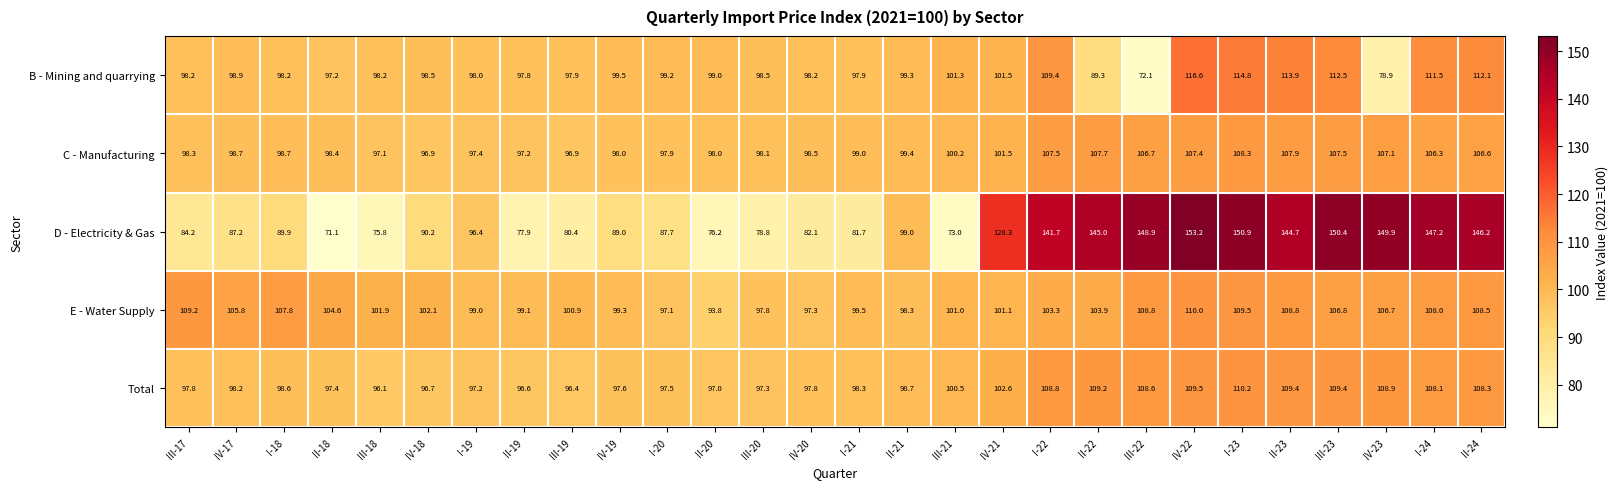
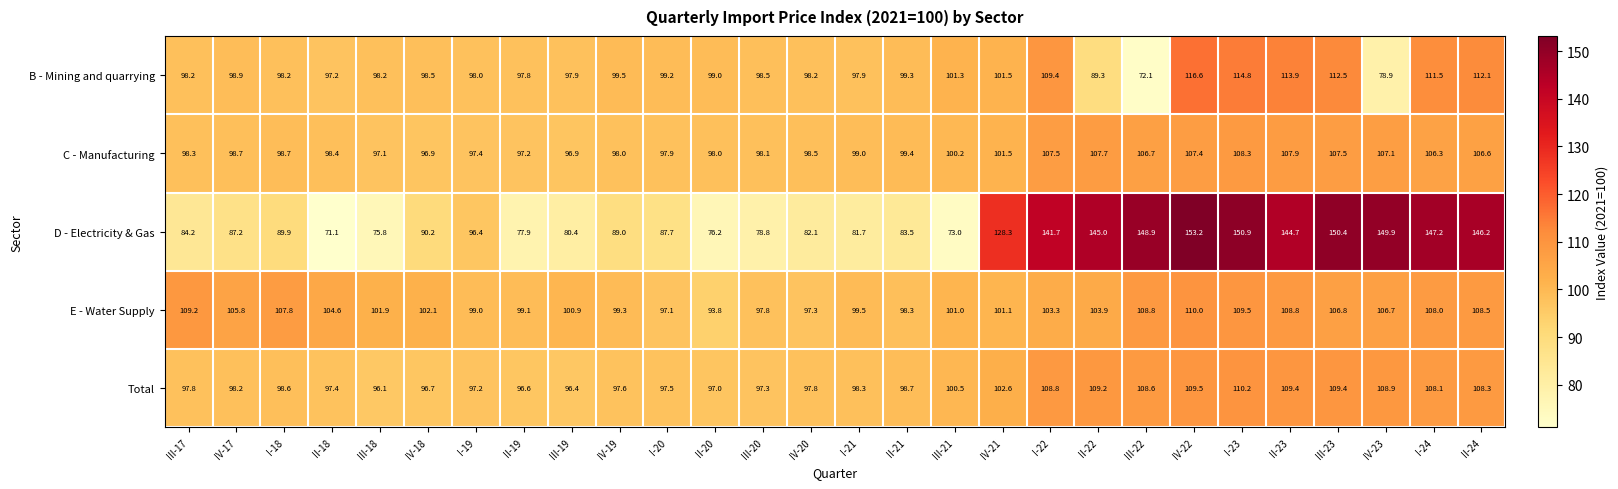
  {
    "B - Mining and quarrying": {
      "III-17": 98.2,
      "IV-17": 98.9,
      "I-18": 98.2,
      "II-18": 97.2,
      "III-18": 98.2,
      "IV-18": 98.5,
      "I-19": 98.0,
      "II-19": 97.8,
      "III-19": 97.9,
      "IV-19": 99.5,
      "I-20": 99.2,
      "II-20": 99.0,
      "III-20": 98.5,
      "IV-20": 98.2,
      "I-21": 97.9,
      "II-21": 99.3,
      "III-21": 101.3,
      "IV-21": 101.5,
      "I-22": 109.4,
      "II-22": 89.3,
      "III-22": 72.1,
      "IV-22": 116.6,
      "I-23": 114.8,
      "II-23": 113.9,
      "III-23": 112.5,
      "IV-23": 78.9,
      "I-24": 111.5,
      "II-24": 112.1
    },
    "C - Manufacturing": {
      "III-17": 98.3,
      "IV-17": 98.7,
      "I-18": 98.7,
      "II-18": 98.4,
      "III-18": 97.1,
      "IV-18": 96.9,
      "I-19": 97.4,
      "II-19": 97.2,
      "III-19": 96.9,
      "IV-19": 98.0,
      "I-20": 97.9,
      "II-20": 98.0,
      "III-20": 98.1,
      "IV-20": 98.5,
      "I-21": 99.0,
      "II-21": 99.4,
      "III-21": 100.2,
      "IV-21": 101.5,
      "I-22": 107.5,
      "II-22": 107.7,
      "III-22": 106.7,
      "IV-22": 107.4,
      "I-23": 108.3,
      "II-23": 107.9,
      "III-23": 107.5,
      "IV-23": 107.1,
      "I-24": 106.3,
      "II-24": 106.6
    },
    "D - Electricity & Gas": {
      "III-17": 84.2,
      "IV-17": 87.2,
      "I-18": 89.9,
      "II-18": 71.1,
      "III-18": 75.8,
      "IV-18": 90.2,
      "I-19": 96.4,
      "II-19": 77.9,
      "III-19": 80.4,
      "IV-19": 89.0,
      "I-20": 87.7,
      "II-20": 76.2,
      "III-20": 78.8,
      "IV-20": 82.1,
      "I-21": 81.7,
-     "II-21": 99.0,
+     "II-21": 83.5,
      "III-21": 73.0,
      "IV-21": 128.3,
      "I-22": 141.7,
      "II-22": 145.0,
      "III-22": 148.9,
      "IV-22": 153.2,
      "I-23": 150.9,
      "II-23": 144.7,
      "III-23": 150.4,
      "IV-23": 149.9,
      "I-24": 147.2,
      "II-24": 146.2
    },
    "E - Water Supply": {
      "III-17": 109.2,
      "IV-17": 105.8,
      "I-18": 107.8,
      "II-18": 104.6,
      "III-18": 101.9,
      "IV-18": 102.1,
      "I-19": 99.0,
      "II-19": 99.1,
      "III-19": 100.9,
      "IV-19": 99.3,
      "I-20": 97.1,
      "II-20": 93.8,
      "III-20": 97.8,
      "IV-20": 97.3,
      "I-21": 99.5,
      "II-21": 98.3,
      "III-21": 101.0,
      "IV-21": 101.1,
      "I-22": 103.3,
      "II-22": 103.9,
      "III-22": 108.8,
      "IV-22": 110.0,
      "I-23": 109.5,
      "II-23": 108.8,
      "III-23": 106.8,
      "IV-23": 106.7,
      "I-24": 108.0,
      "II-24": 108.5
    },
    "Total": {
      "III-17": 97.8,
      "IV-17": 98.2,
      "I-18": 98.6,
      "II-18": 97.4,
      "III-18": 96.1,
      "IV-18": 96.7,
      "I-19": 97.2,
      "II-19": 96.6,
      "III-19": 96.4,
      "IV-19": 97.6,
      "I-20": 97.5,
      "II-20": 97.0,
      "III-20": 97.3,
      "IV-20": 97.8,
      "I-21": 98.3,
      "II-21": 98.7,
      "III-21": 100.5,
      "IV-21": 102.6,
      "I-22": 108.8,
      "II-22": 109.2,
      "III-22": 108.6,
      "IV-22": 109.5,
      "I-23": 110.2,
      "II-23": 109.4,
      "III-23": 109.4,
      "IV-23": 108.9,
      "I-24": 108.1,
      "II-24": 108.3
    }
  }
